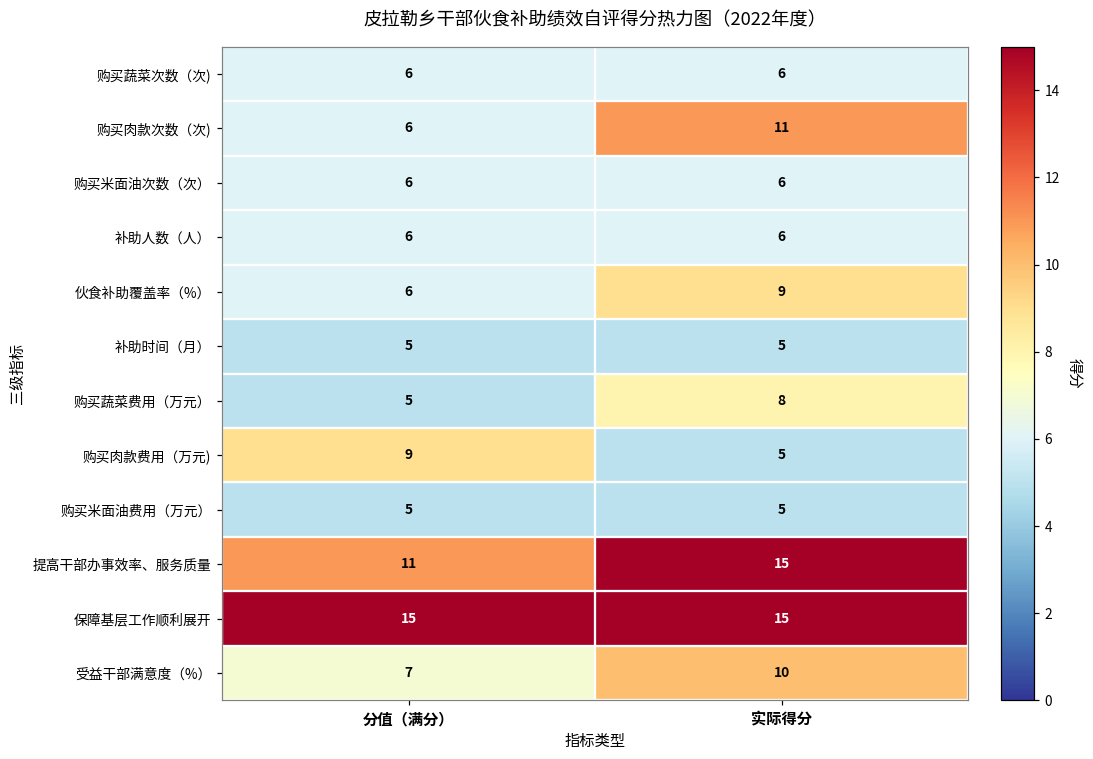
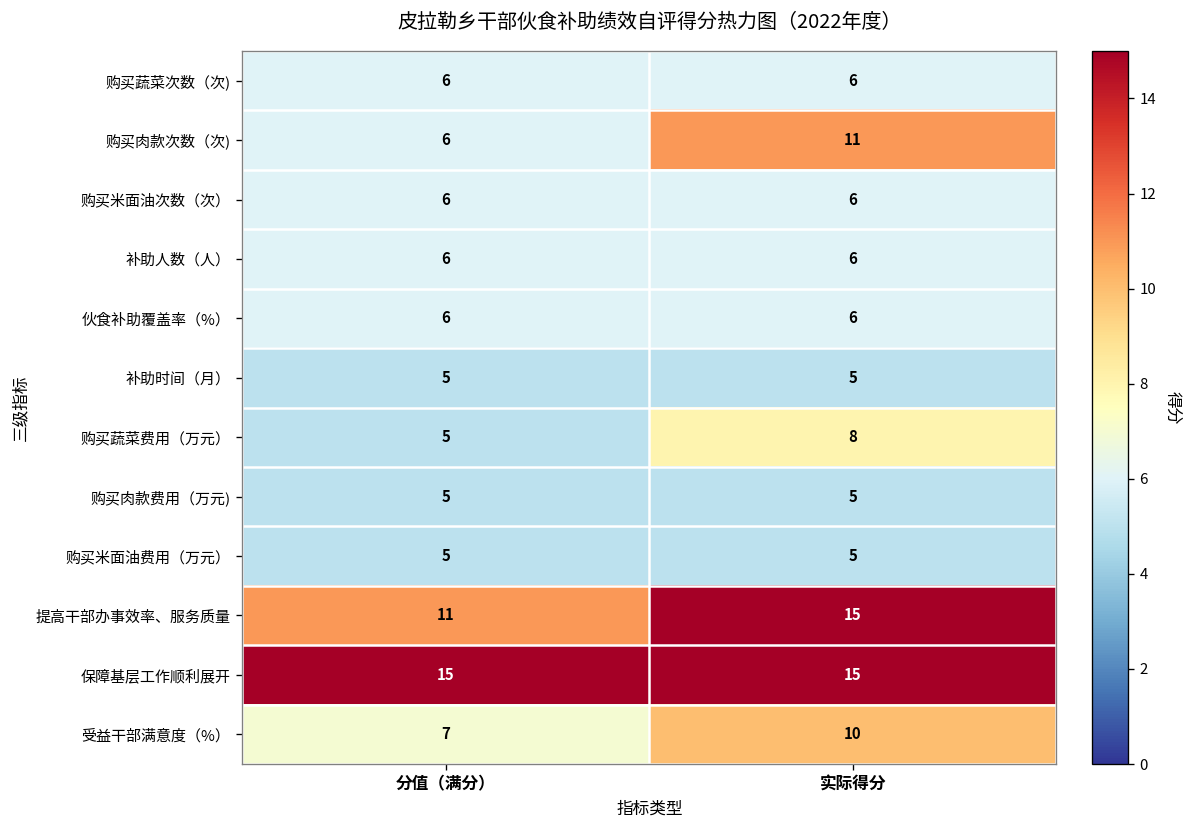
  {
    "购买蔬菜次数（次)": {
      "分值（满分）": 6,
      "实际得分": 6
    },
    "购买肉款次数（次)": {
      "分值（满分）": 6,
      "实际得分": 11
    },
    "购买米面油次数（次）": {
      "分值（满分）": 6,
      "实际得分": 6
    },
    "补助人数（人）": {
      "分值（满分）": 6,
      "实际得分": 6
    },
    "伙食补助覆盖率（%）": {
      "分值（满分）": 6,
-     "实际得分": 9
+     "实际得分": 6
    },
    "补助时间（月）": {
      "分值（满分）": 5,
      "实际得分": 5
    },
    "购买蔬菜费用（万元）": {
      "分值（满分）": 5,
      "实际得分": 8
    },
    "购买肉款费用（万元)": {
-     "分值（满分）": 9,
+     "分值（满分）": 5,
      "实际得分": 5
    },
    "购买米面油费用（万元）": {
      "分值（满分）": 5,
      "实际得分": 5
    },
    "提高干部办事效率、服务质量": {
      "分值（满分）": 11,
      "实际得分": 15
    },
    "保障基层工作顺利展开": {
      "分值（满分）": 15,
      "实际得分": 15
    },
    "受益干部满意度（%）": {
      "分值（满分）": 7,
      "实际得分": 10
    }
  }
